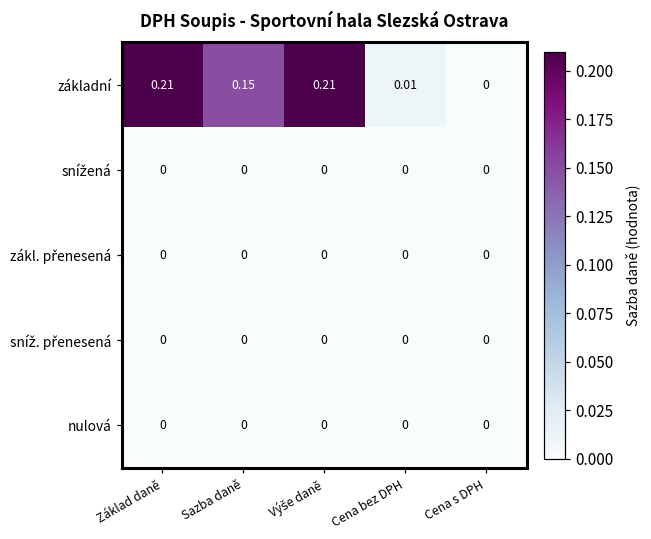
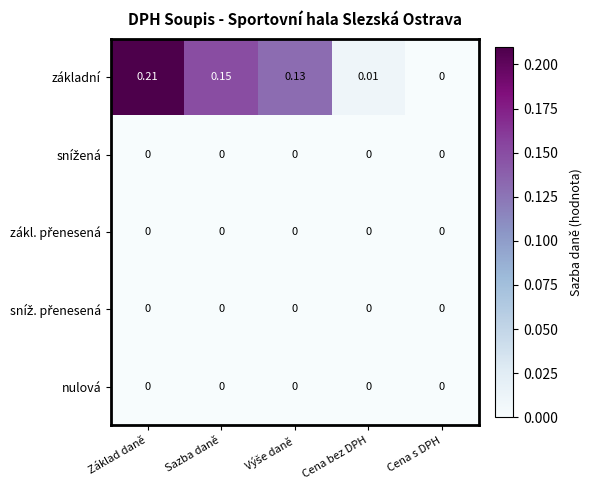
  {
    "základní": {
      "Základ daně": 0.21,
      "Sazba daně": 0.15,
-     "Výše daně": 0.21,
+     "Výše daně": 0.13,
      "Cena bez DPH": 0.01,
      "Cena s DPH": 0
    },
    "snížená": {
      "Základ daně": 0,
      "Sazba daně": 0,
      "Výše daně": 0,
      "Cena bez DPH": 0,
      "Cena s DPH": 0
    },
    "zákl. přenesená": {
      "Základ daně": 0,
      "Sazba daně": 0,
      "Výše daně": 0,
      "Cena bez DPH": 0,
      "Cena s DPH": 0
    },
    "sníž. přenesená": {
      "Základ daně": 0,
      "Sazba daně": 0,
      "Výše daně": 0,
      "Cena bez DPH": 0,
      "Cena s DPH": 0
    },
    "nulová": {
      "Základ daně": 0,
      "Sazba daně": 0,
      "Výše daně": 0,
      "Cena bez DPH": 0,
      "Cena s DPH": 0
    }
  }
